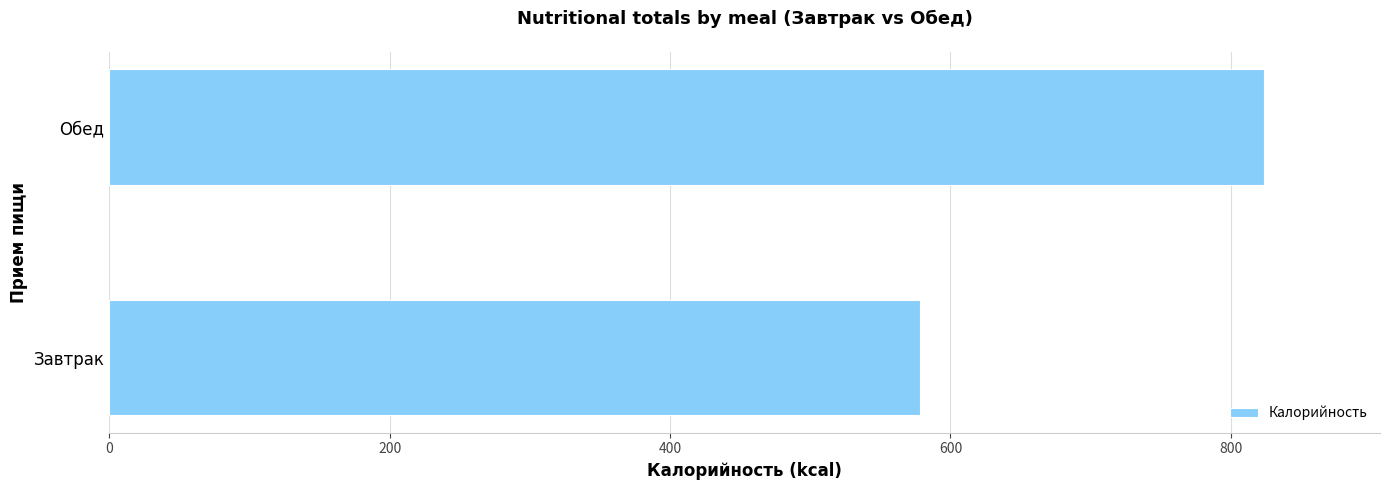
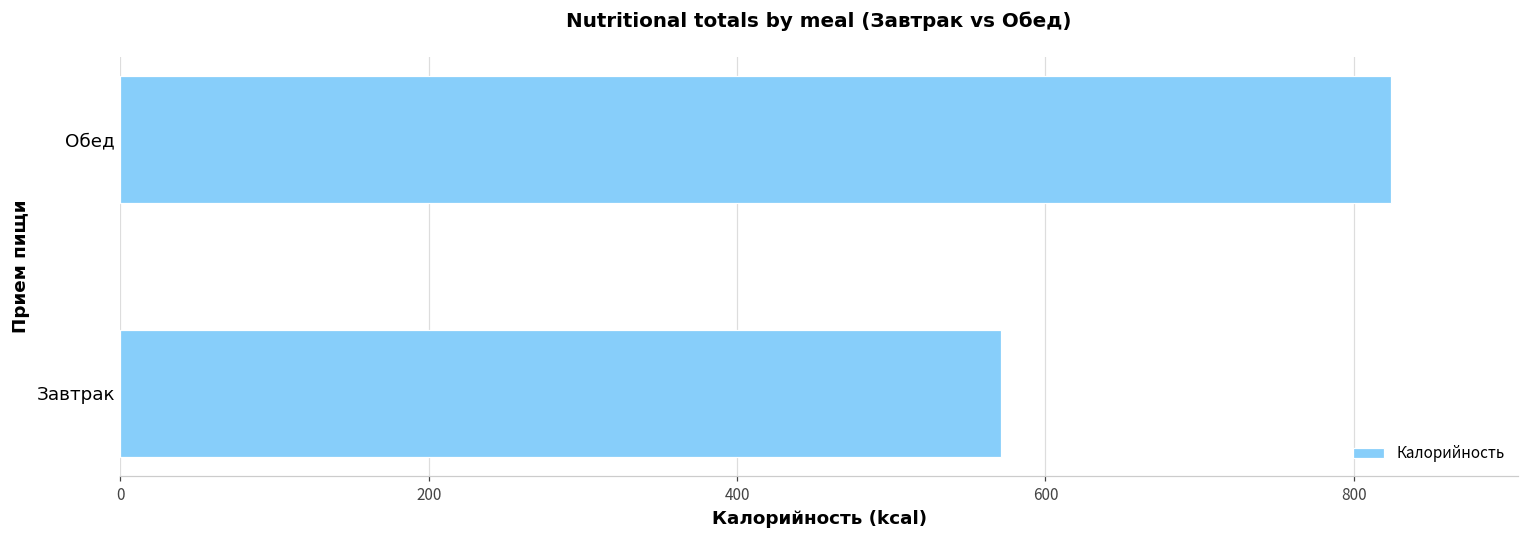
  {
    "Обед": 824,
-   "Завтрак": 578
+   "Завтрак": 571
  }
